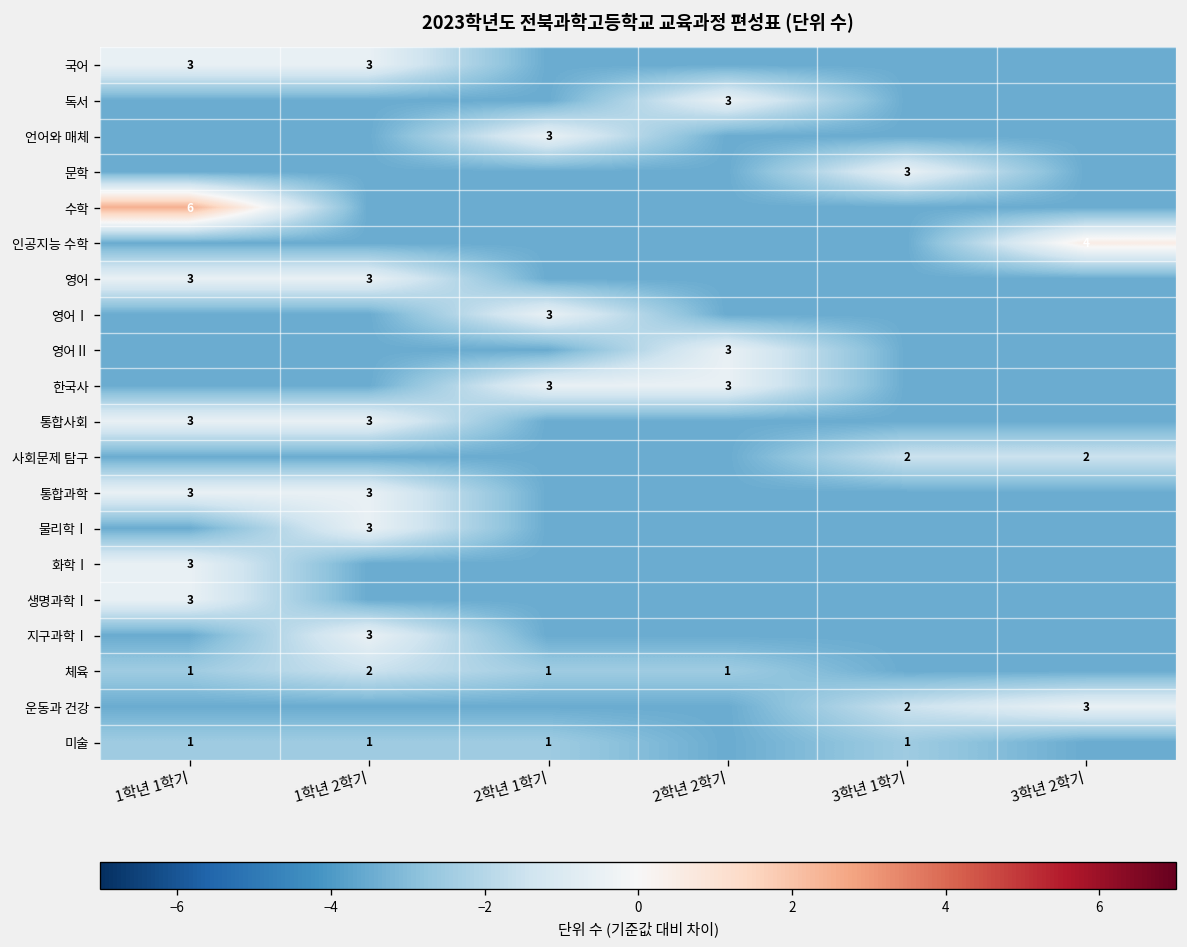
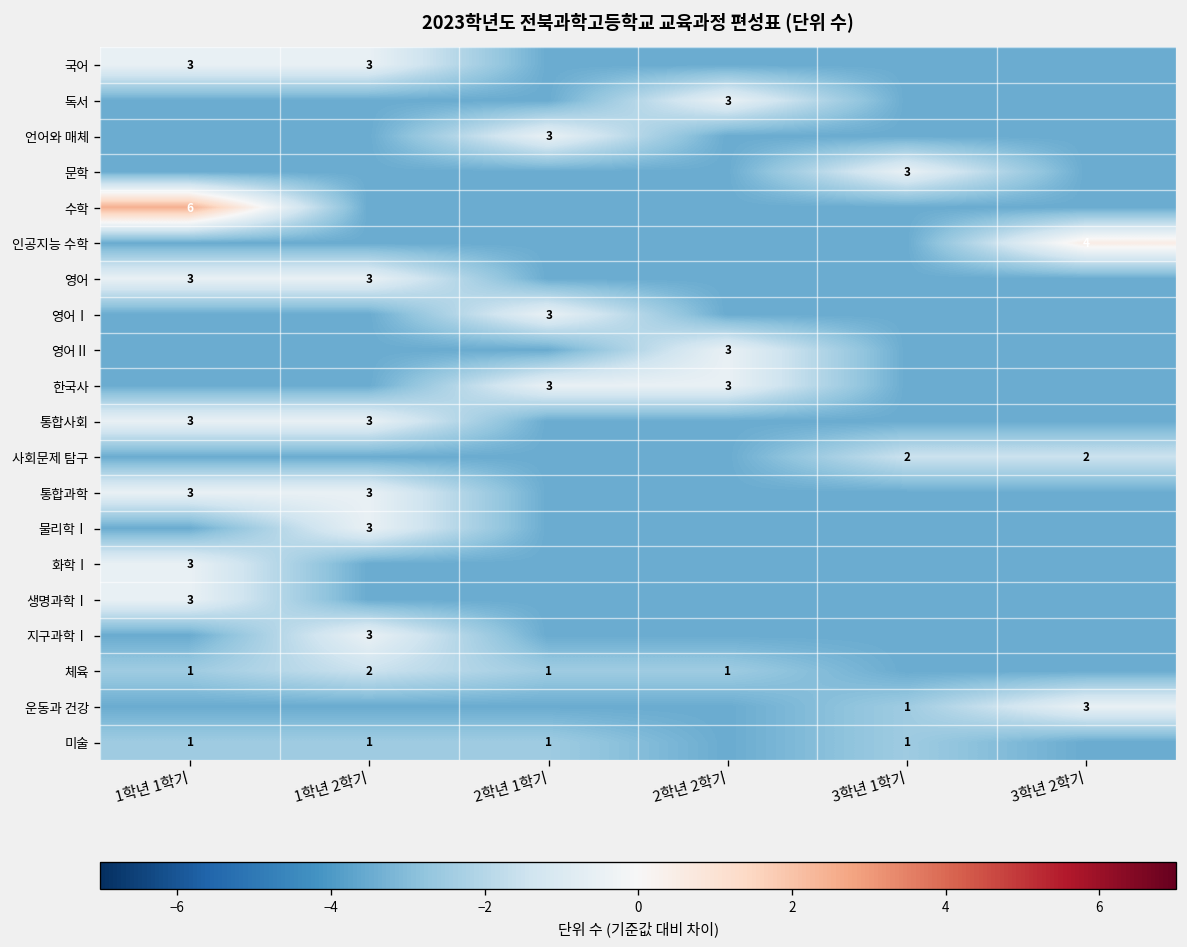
  {
    "국어": {
      "1학년 1학기": 3,
      "1학년 2학기": 3
    },
    "독서": {
      "2학년 2학기": 3
    },
    "언어와 매체": {
      "2학년 1학기": 3
    },
    "문학": {
      "3학년 1학기": 3
    },
    "수학": {
      "1학년 1학기": 6
    },
    "영어": {
      "1학년 1학기": 3,
      "1학년 2학기": 3
    },
    "영어Ⅰ": {
      "2학년 1학기": 3
    },
    "영어Ⅱ": {
      "2학년 2학기": 3
    },
    "한국사": {
      "2학년 1학기": 3,
      "2학년 2학기": 3
    },
    "통합사회": {
      "1학년 1학기": 3,
      "1학년 2학기": 3
    },
    "사회문제 탐구": {
      "3학년 1학기": 2,
      "3학년 2학기": 2
    },
    "통합과학": {
      "1학년 1학기": 3,
      "1학년 2학기": 3
    },
    "물리학Ⅰ": {
      "1학년 2학기": 3
    },
    "화학Ⅰ": {
      "1학년 1학기": 3
    },
    "생명과학Ⅰ": {
      "1학년 1학기": 3
    },
    "지구과학Ⅰ": {
      "1학년 2학기": 3
    },
    "체육": {
      "1학년 1학기": 1,
      "1학년 2학기": 2,
      "2학년 1학기": 1,
      "2학년 2학기": 1
    },
    "운동과 건강": {
-     "3학년 1학기": 2,
+     "3학년 1학기": 1,
      "3학년 2학기": 3
    },
    "미술": {
      "1학년 1학기": 1,
      "1학년 2학기": 1,
      "2학년 1학기": 1,
      "3학년 1학기": 1
    }
  }
